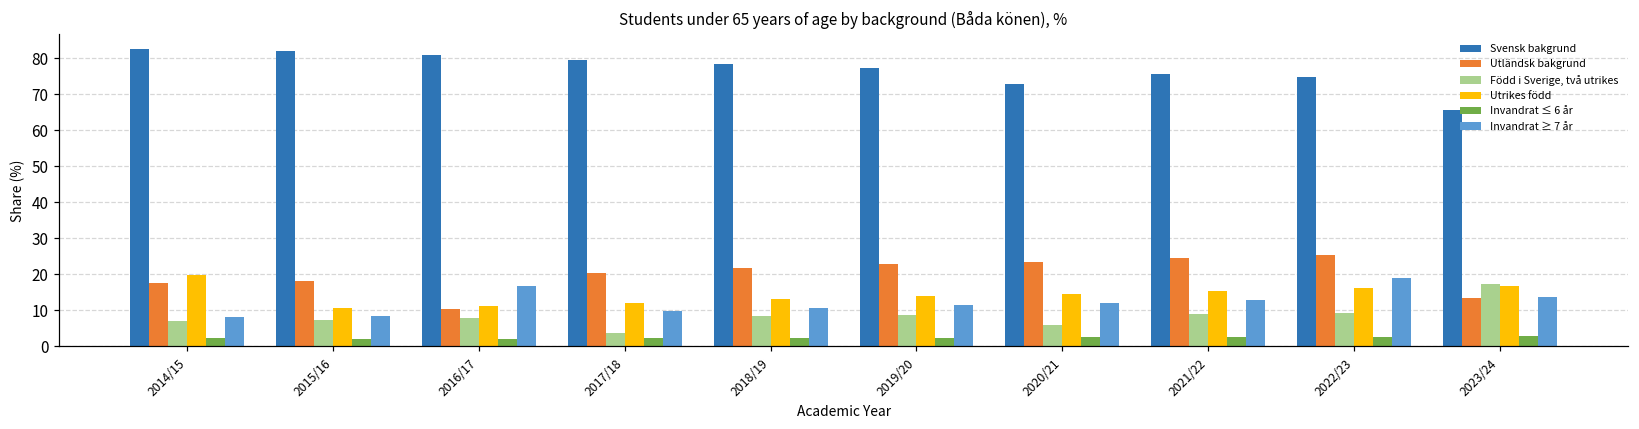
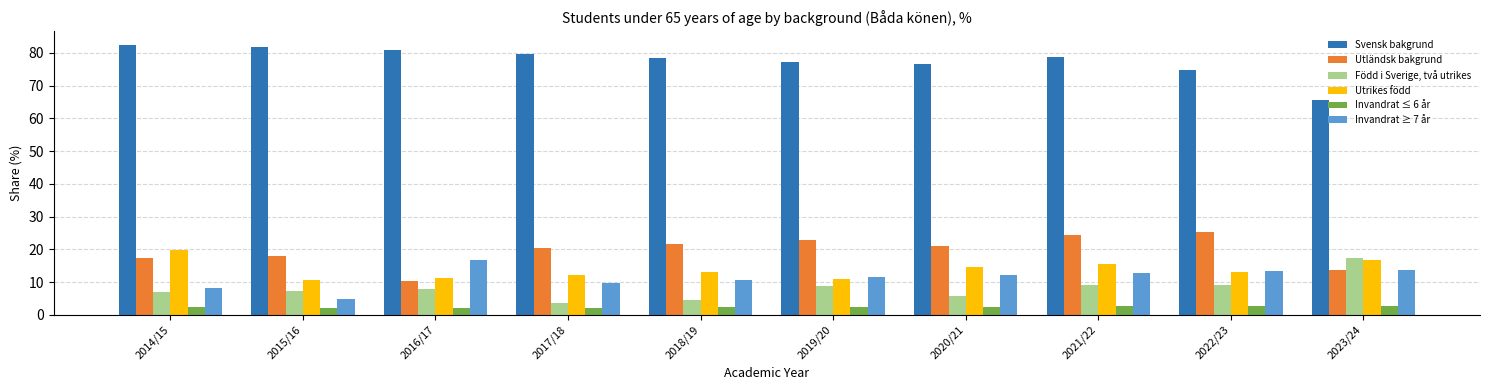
  {
    "Svensk bakgrund": {
      "2014/15": 83,
      "2015/16": 82,
      "2016/17": 81,
      "2017/18": 80,
      "2018/19": 78,
      "2019/20": 77,
-     "2020/21": 73,
-     "2021/22": 76,
+     "2020/21": 77,
+     "2021/22": 79,
      "2022/23": 75,
      "2023/24": 66
    },
    "Utländsk bakgrund": {
      "2014/15": 17,
      "2015/16": 18,
      "2016/17": 10,
      "2017/18": 20,
      "2018/19": 22,
      "2019/20": 23,
-     "2020/21": 23,
+     "2020/21": 21,
      "2021/22": 24,
      "2022/23": 25,
      "2023/24": 14
    },
    "Född i Sverige, två utrikes": {
      "2014/15": 7,
      "2015/16": 7,
      "2016/17": 8,
      "2017/18": 4,
-     "2018/19": 9,
+     "2018/19": 4,
      "2019/20": 9,
      "2020/21": 6,
      "2021/22": 9,
      "2022/23": 9,
      "2023/24": 17
    },
    "Utrikes född": {
      "2014/15": 20,
      "2015/16": 11,
      "2016/17": 11,
      "2017/18": 12,
      "2018/19": 13,
-     "2019/20": 14,
+     "2019/20": 11,
      "2020/21": 15,
      "2021/22": 15,
-     "2022/23": 16,
+     "2022/23": 13,
      "2023/24": 17
    },
    "Invandrat ≤ 6 år": {
      "2014/15": 2,
      "2015/16": 2,
      "2016/17": 2,
      "2017/18": 2,
      "2018/19": 2,
      "2019/20": 2,
      "2020/21": 2,
      "2021/22": 3,
      "2022/23": 3,
      "2023/24": 3
    },
    "Invandrat ≥ 7 år": {
      "2014/15": 8,
-     "2015/16": 9,
+     "2015/16": 5,
      "2016/17": 17,
      "2017/18": 10,
      "2018/19": 11,
      "2019/20": 12,
      "2020/21": 12,
      "2021/22": 13,
-     "2022/23": 19,
+     "2022/23": 13,
      "2023/24": 14
    }
  }
